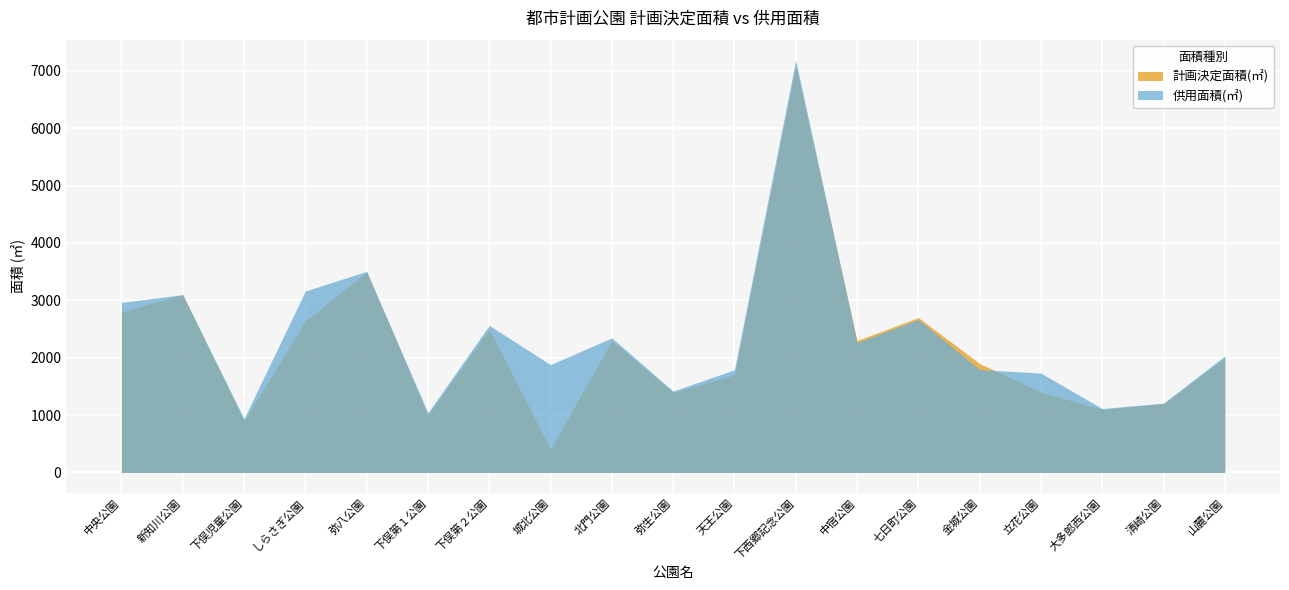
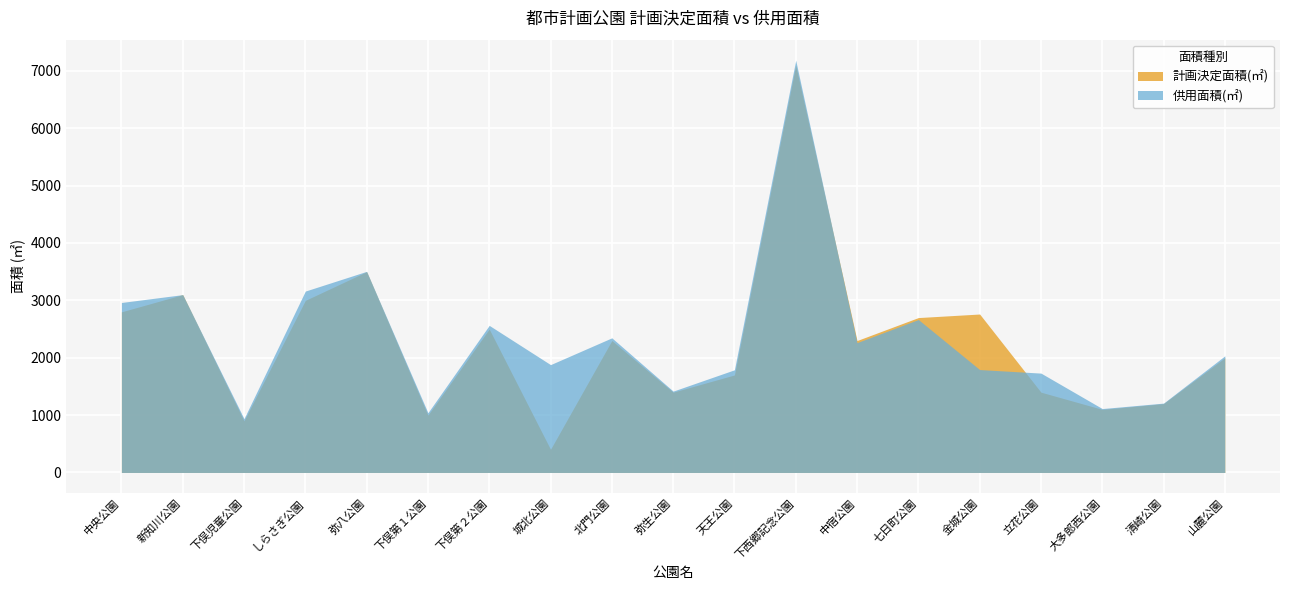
  {
    "計画決定面積(㎡)": {
      "中央公園": 2800,
-     "しらさぎ公園": 2600,
+     "しらさぎ公園": 3000,
      "下俣第２公園": 2500,
      "城北公園": 400,
      "北門公園": 2300,
      "天王公園": 1700,
      "下西郷記念公園": 7100,
-     "金城公園": 1900,
+     "金城公園": 2800,
      "立花公園": 1400
    },
    "供用面積(㎡)": {
      "中央公園": 3000,
      "しらさぎ公園": 3200,
      "下俣第２公園": 2600,
      "城北公園": 1900,
      "北門公園": 2300,
      "天王公園": 1800,
      "下西郷記念公園": 7200,
      "金城公園": 1800,
      "立花公園": 1700
    }
  }
